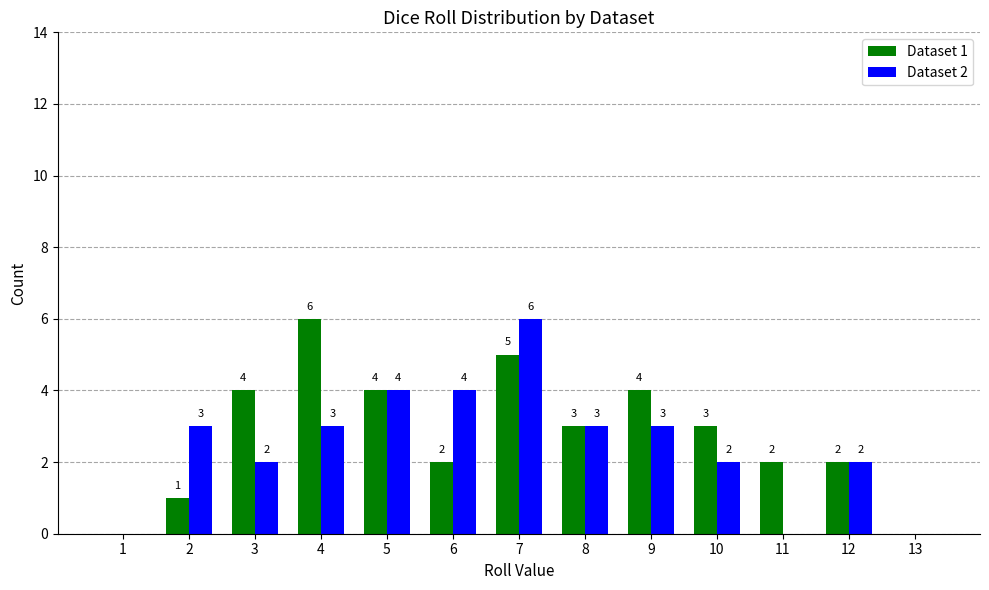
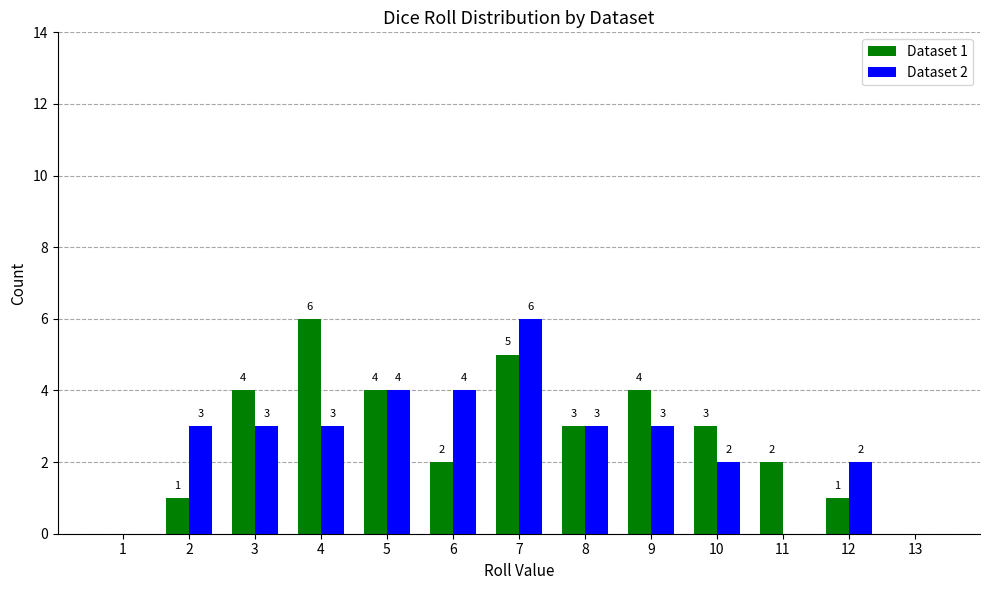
  {
    "Dataset 1": {
      "2": 1,
      "3": 4,
      "4": 6,
      "5": 4,
      "6": 2,
      "7": 5,
      "8": 3,
      "9": 4,
      "10": 3,
      "11": 2,
-     "12": 2
+     "12": 1
    },
    "Dataset 2": {
      "2": 3,
-     "3": 2,
+     "3": 3,
      "4": 3,
      "5": 4,
      "6": 4,
      "7": 6,
      "8": 3,
      "9": 3,
      "10": 2,
      "12": 2
    }
  }
